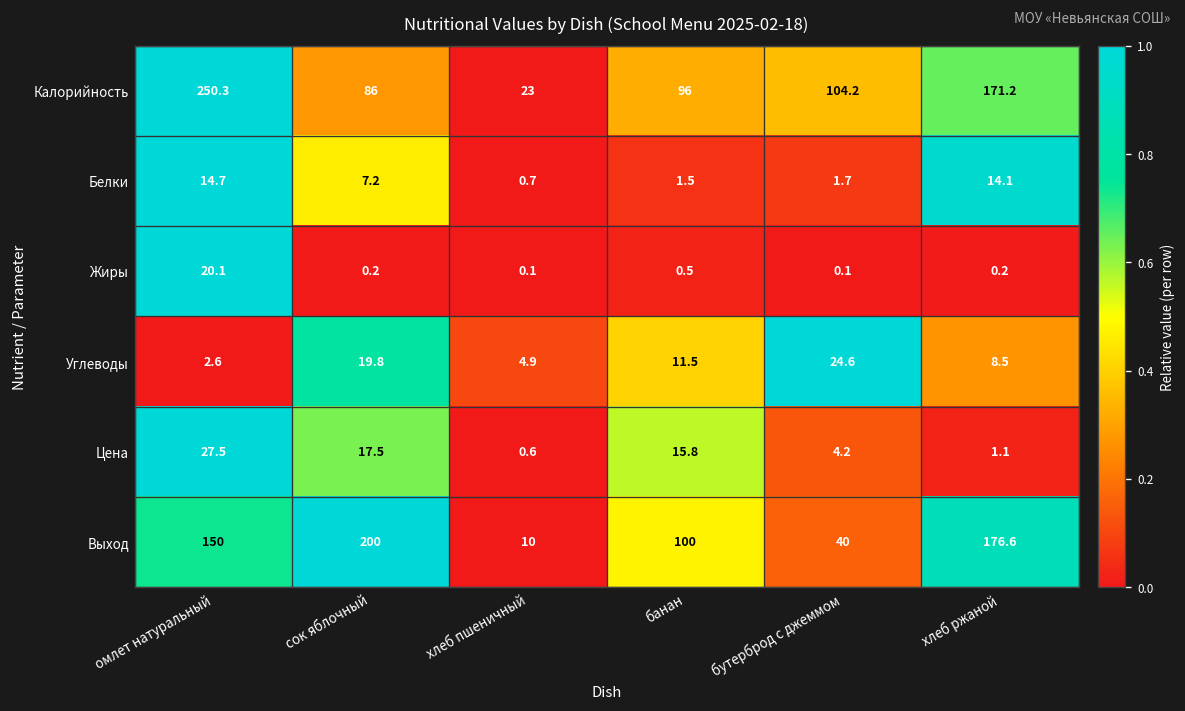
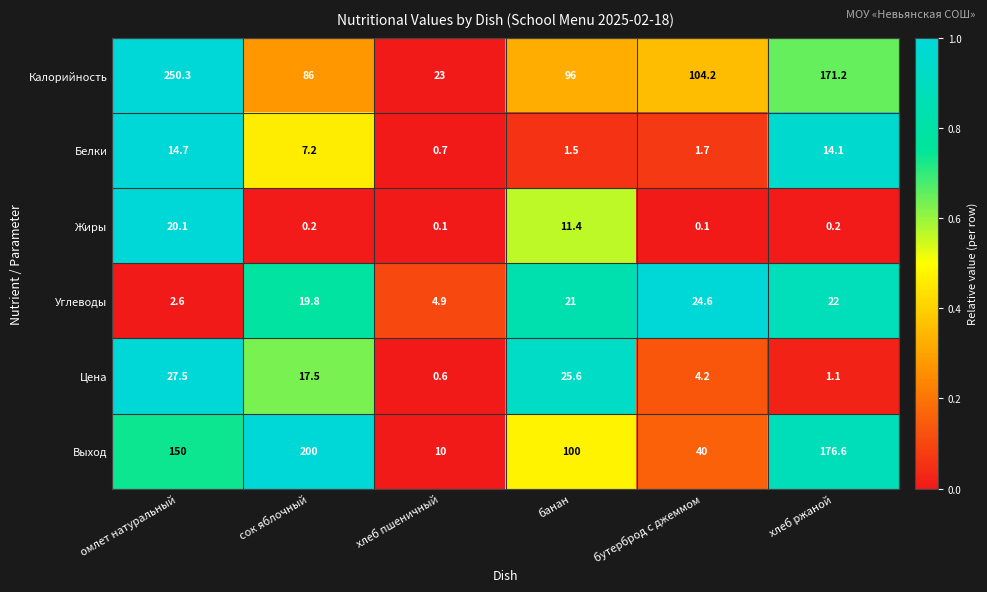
  {
    "Калорийность": {
      "омлет натуральный": 250.3,
      "сок яблочный": 86,
      "хлеб пшеничный": 23,
      "банан": 96,
      "бутерброд с джеммом": 104.2,
      "хлеб ржаной": 171.2
    },
    "Белки": {
      "омлет натуральный": 14.7,
      "сок яблочный": 7.2,
      "хлеб пшеничный": 0.7,
      "банан": 1.5,
      "бутерброд с джеммом": 1.7,
      "хлеб ржаной": 14.1
    },
    "Жиры": {
      "омлет натуральный": 20.1,
      "сок яблочный": 0.2,
      "хлеб пшеничный": 0.1,
-     "банан": 0.5,
+     "банан": 11.4,
      "бутерброд с джеммом": 0.1,
      "хлеб ржаной": 0.2
    },
    "Углеводы": {
      "омлет натуральный": 2.6,
      "сок яблочный": 19.8,
      "хлеб пшеничный": 4.9,
-     "банан": 11.5,
+     "банан": 21,
      "бутерброд с джеммом": 24.6,
-     "хлеб ржаной": 8.5
+     "хлеб ржаной": 22
    },
    "Цена": {
      "омлет натуральный": 27.5,
      "сок яблочный": 17.5,
      "хлеб пшеничный": 0.6,
-     "банан": 15.8,
+     "банан": 25.6,
      "бутерброд с джеммом": 4.2,
      "хлеб ржаной": 1.1
    },
    "Выход": {
      "омлет натуральный": 150,
      "сок яблочный": 200,
      "хлеб пшеничный": 10,
      "банан": 100,
      "бутерброд с джеммом": 40,
      "хлеб ржаной": 176.6
    }
  }
